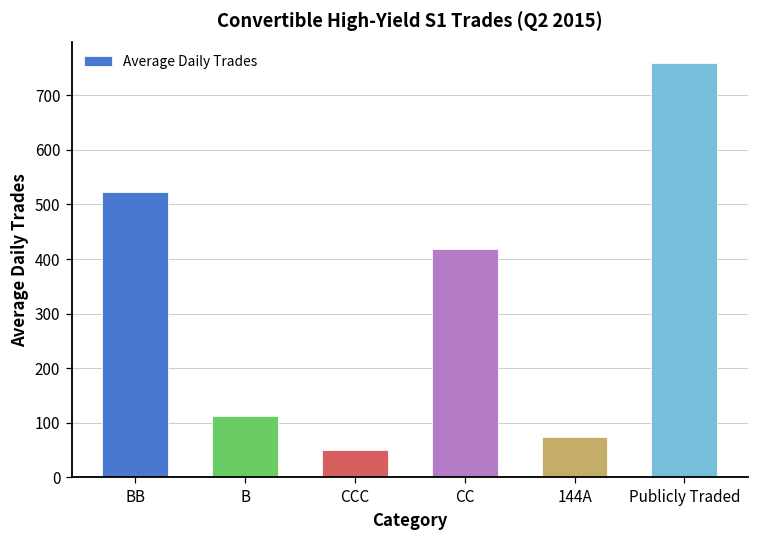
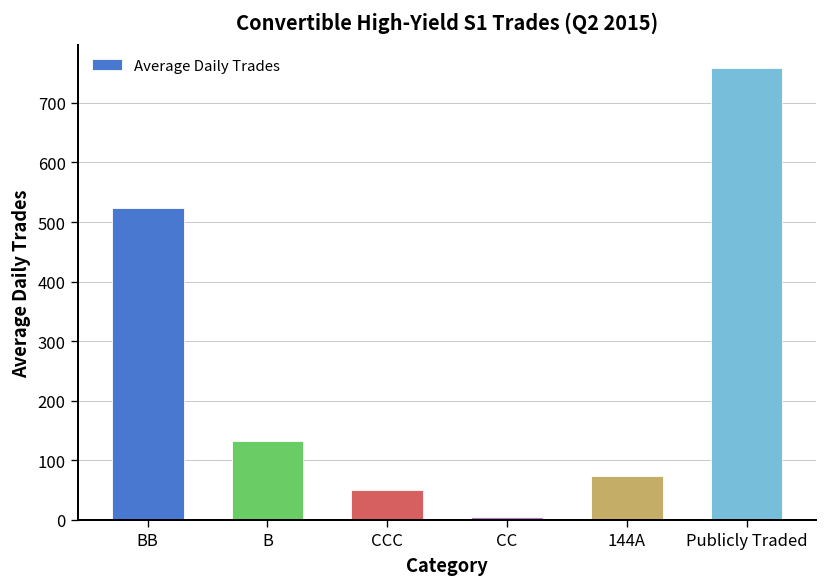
  {
    "BB": 520,
-   "B": 110,
+   "B": 130,
    "CCC": 50,
-   "CC": 420,
+   "CC": 0,
    "144A": 70,
    "Publicly Traded": 760
  }
